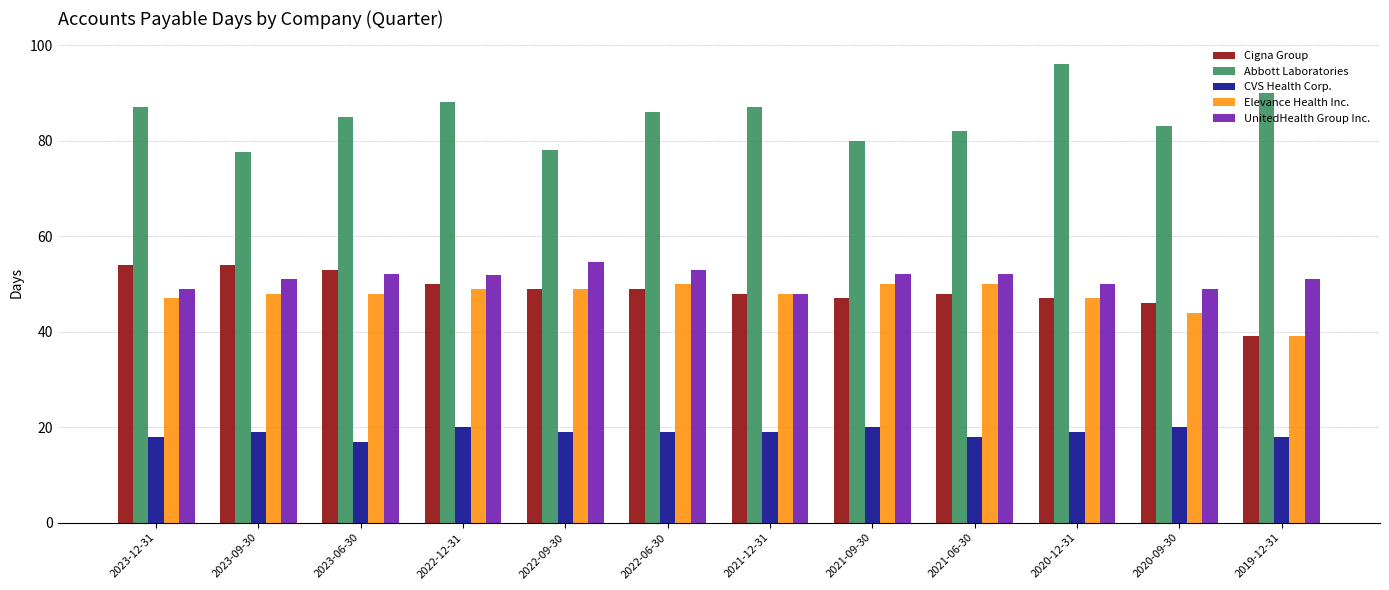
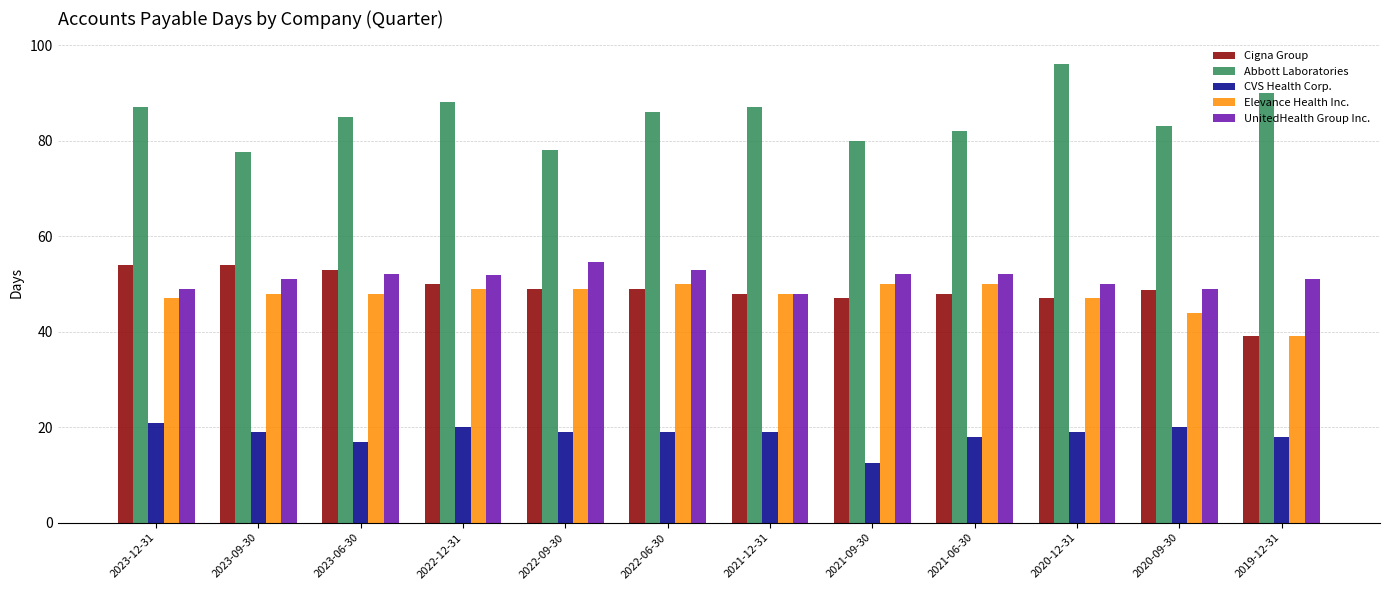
  {
    "Cigna Group": {
      "2023-12-31": 54,
      "2023-09-30": 54,
      "2023-06-30": 53,
      "2022-12-31": 50,
      "2022-09-30": 49,
      "2022-06-30": 49,
      "2021-12-31": 48,
      "2021-09-30": 47,
      "2021-06-30": 48,
      "2020-12-31": 47,
-     "2020-09-30": 46,
+     "2020-09-30": 49,
      "2019-12-31": 39
    },
    "Abbott Laboratories": {
      "2023-12-31": 87,
      "2023-09-30": 78,
      "2023-06-30": 85,
      "2022-12-31": 88,
      "2022-09-30": 78,
      "2022-06-30": 86,
      "2021-12-31": 87,
      "2021-09-30": 80,
      "2021-06-30": 82,
      "2020-12-31": 96,
      "2020-09-30": 83,
      "2019-12-31": 90
    },
    "CVS Health Corp.": {
-     "2023-12-31": 18,
+     "2023-12-31": 21,
      "2023-09-30": 19,
      "2023-06-30": 17,
      "2022-12-31": 20,
      "2022-09-30": 19,
      "2022-06-30": 19,
      "2021-12-31": 19,
-     "2021-09-30": 20,
+     "2021-09-30": 13,
      "2021-06-30": 18,
      "2020-12-31": 19,
      "2020-09-30": 20,
      "2019-12-31": 18
    },
    "Elevance Health Inc.": {
      "2023-12-31": 47,
      "2023-09-30": 48,
      "2023-06-30": 48,
      "2022-12-31": 49,
      "2022-09-30": 49,
      "2022-06-30": 50,
      "2021-12-31": 48,
      "2021-09-30": 50,
      "2021-06-30": 50,
      "2020-12-31": 47,
      "2020-09-30": 44,
      "2019-12-31": 39
    },
    "UnitedHealth Group Inc.": {
      "2023-12-31": 49,
      "2023-09-30": 51,
      "2023-06-30": 52,
      "2022-12-31": 52,
      "2022-09-30": 55,
      "2022-06-30": 53,
      "2021-12-31": 48,
      "2021-09-30": 52,
      "2021-06-30": 52,
      "2020-12-31": 50,
      "2020-09-30": 49,
      "2019-12-31": 51
    }
  }
